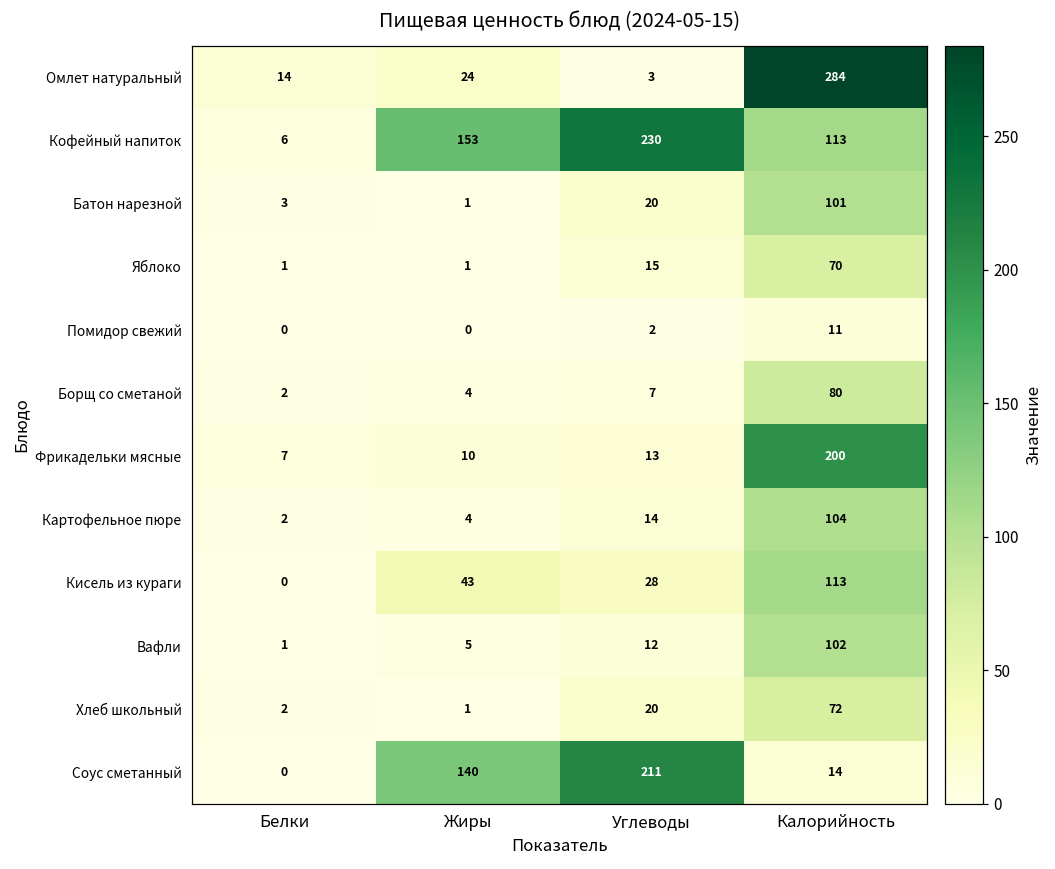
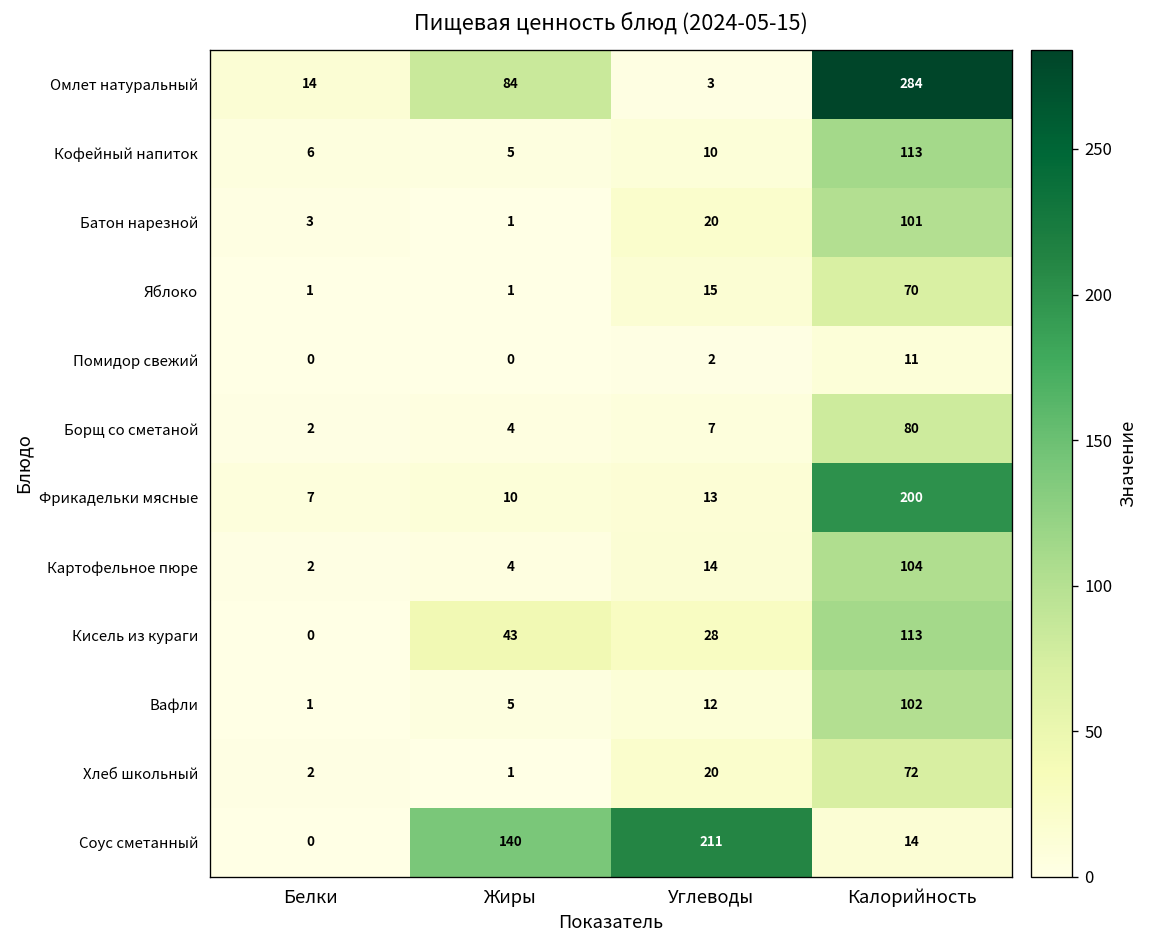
  {
    "Омлет натуральный": {
      "Белки": 14,
-     "Жиры": 24,
+     "Жиры": 84,
      "Углеводы": 3,
      "Калорийность": 284
    },
    "Кофейный напиток": {
      "Белки": 6,
-     "Жиры": 153,
-     "Углеводы": 230,
+     "Жиры": 5,
+     "Углеводы": 10,
      "Калорийность": 113
    },
    "Батон нарезной": {
      "Белки": 3,
      "Жиры": 1,
      "Углеводы": 20,
      "Калорийность": 101
    },
    "Яблоко": {
      "Белки": 1,
      "Жиры": 1,
      "Углеводы": 15,
      "Калорийность": 70
    },
    "Помидор свежий": {
      "Белки": 0,
      "Жиры": 0,
      "Углеводы": 2,
      "Калорийность": 11
    },
    "Борщ со сметаной": {
      "Белки": 2,
      "Жиры": 4,
      "Углеводы": 7,
      "Калорийность": 80
    },
    "Фрикадельки мясные": {
      "Белки": 7,
      "Жиры": 10,
      "Углеводы": 13,
      "Калорийность": 200
    },
    "Картофельное пюре": {
      "Белки": 2,
      "Жиры": 4,
      "Углеводы": 14,
      "Калорийность": 104
    },
    "Кисель из кураги": {
      "Белки": 0,
      "Жиры": 43,
      "Углеводы": 28,
      "Калорийность": 113
    },
    "Вафли": {
      "Белки": 1,
      "Жиры": 5,
      "Углеводы": 12,
      "Калорийность": 102
    },
    "Хлеб школьный": {
      "Белки": 2,
      "Жиры": 1,
      "Углеводы": 20,
      "Калорийность": 72
    },
    "Соус сметанный": {
      "Белки": 0,
      "Жиры": 140,
      "Углеводы": 211,
      "Калорийность": 14
    }
  }
